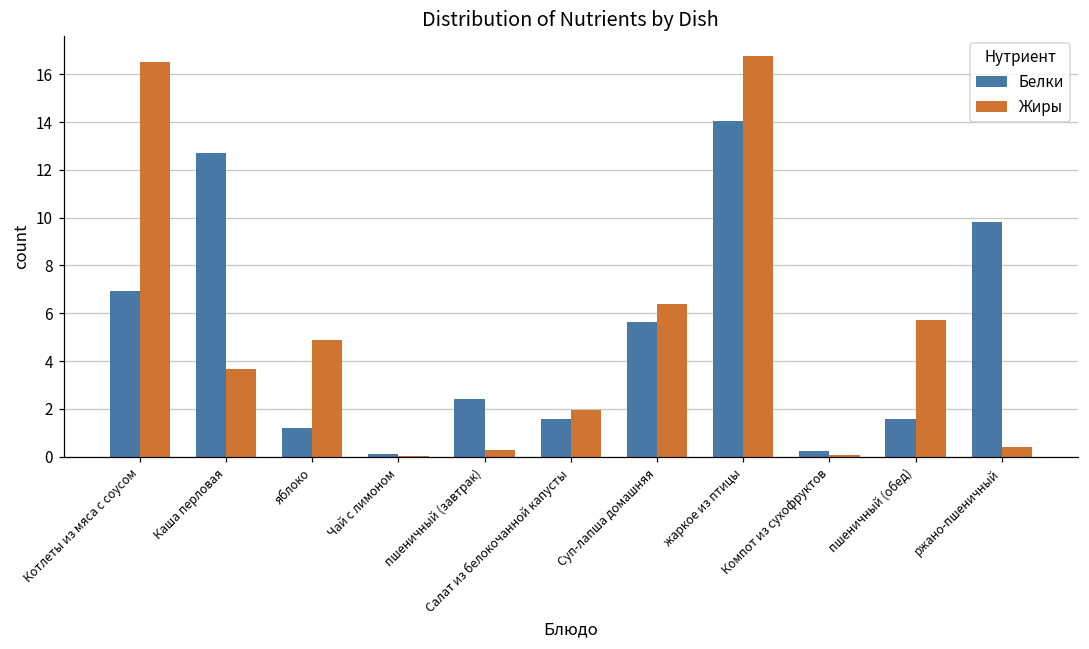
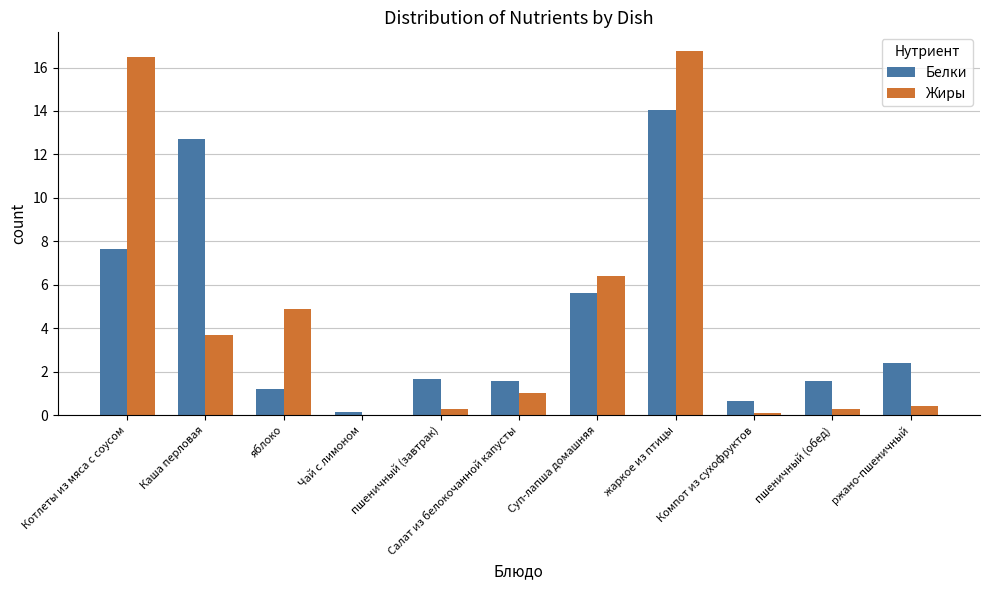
  {
    "Белки": {
-     "Котлеты из мяса с соусом": 6.9,
+     "Котлеты из мяса с соусом": 7.7,
      "Каша перловая": 12.7,
      "яблоко": 1.2,
      "Чай с лимоном": 0.1,
-     "пшеничный (завтрак)": 2.4,
+     "пшеничный (завтрак)": 1.7,
      "Салат из белокочанной капусты": 1.6,
      "Суп-лапша домашняя": 5.6,
      "жаркое из птицы": 14.1,
-     "Компот из сухофруктов": 0.2,
+     "Компот из сухофруктов": 0.7,
      "пшеничный (обед)": 1.6,
-     "ржано-пшеничный": 9.8
+     "ржано-пшеничный": 2.4
    },
    "Жиры": {
      "Котлеты из мяса с соусом": 16.5,
      "Каша перловая": 3.7,
      "яблоко": 4.9,
      "пшеничный (завтрак)": 0.3,
-     "Салат из белокочанной капусты": 2.0,
+     "Салат из белокочанной капусты": 1.0,
      "Суп-лапша домашняя": 6.4,
      "жаркое из птицы": 16.8,
-     "пшеничный (обед)": 5.7,
+     "пшеничный (обед)": 0.3,
      "ржано-пшеничный": 0.4
    }
  }
